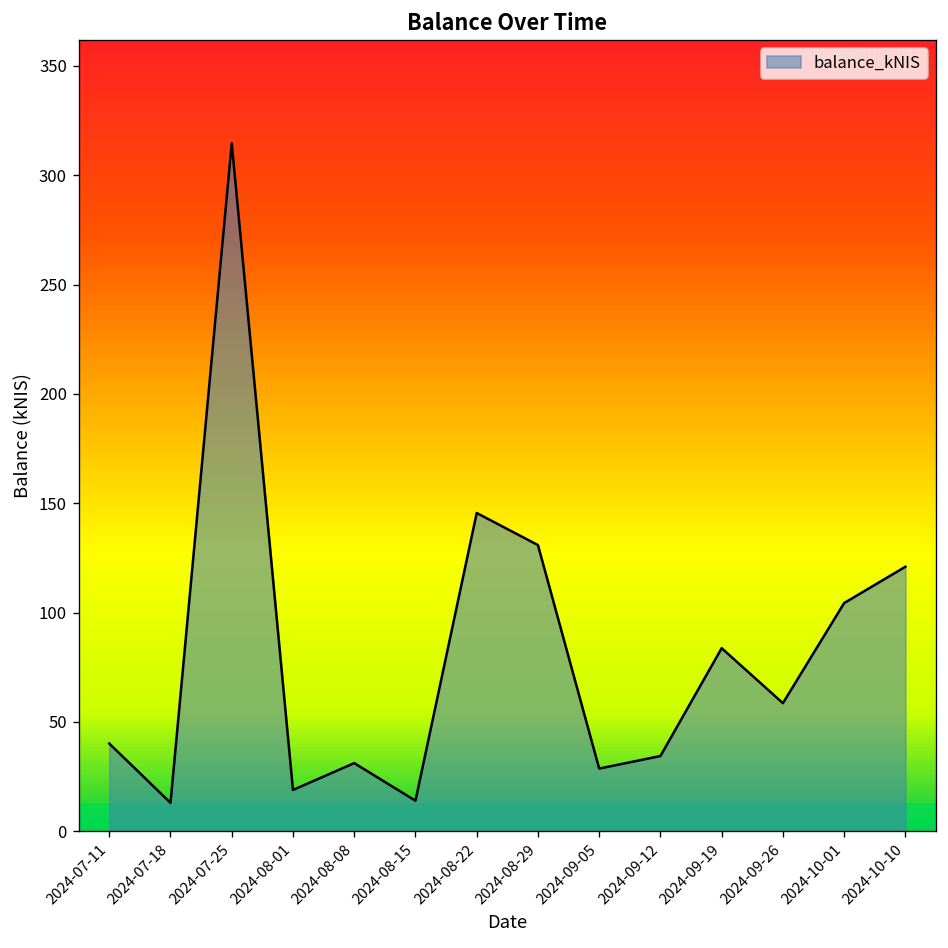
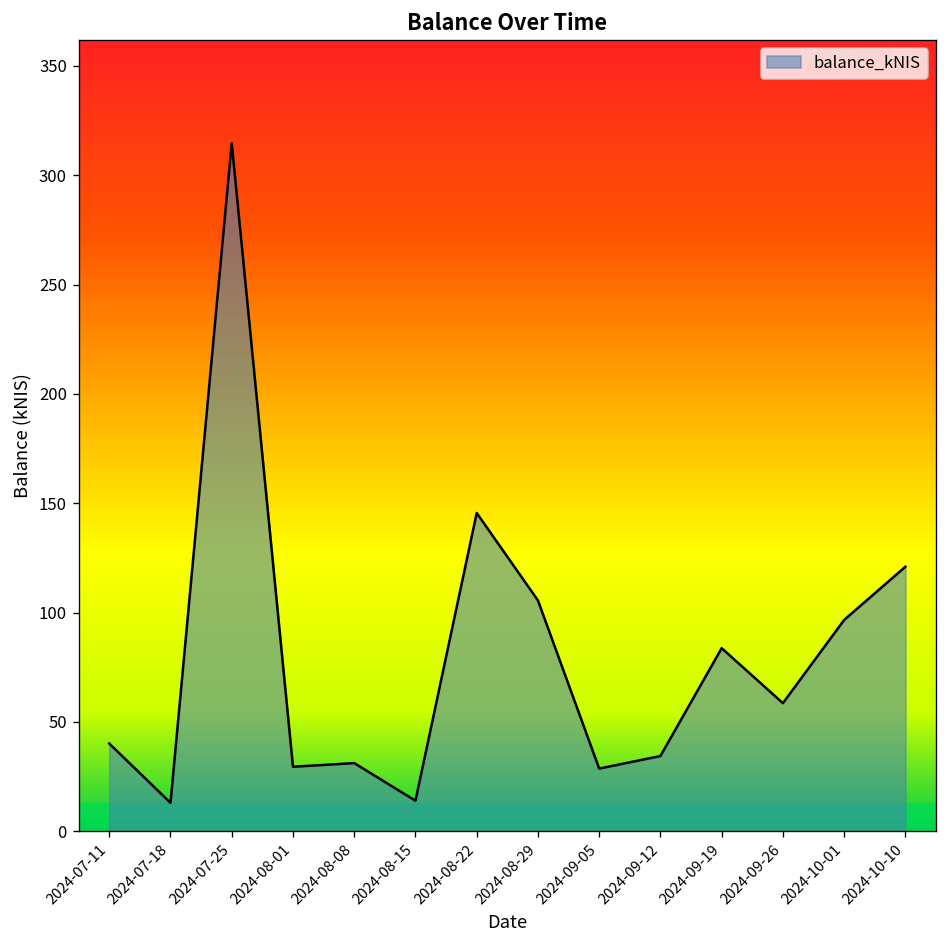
  {
    "2024-07-11": 40,
    "2024-07-18": 13,
    "2024-07-25": 315,
-   "2024-08-01": 19,
+   "2024-08-01": 30,
    "2024-08-08": 31,
    "2024-08-15": 14,
    "2024-08-22": 146,
-   "2024-08-29": 131,
+   "2024-08-29": 106,
    "2024-09-05": 29,
    "2024-09-12": 34,
    "2024-09-19": 84,
    "2024-09-26": 59,
-   "2024-10-01": 104,
+   "2024-10-01": 97,
    "2024-10-10": 121
  }
